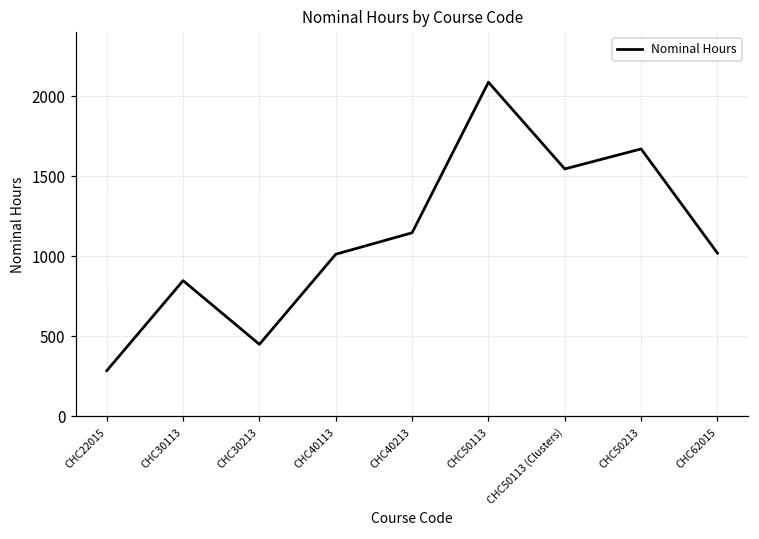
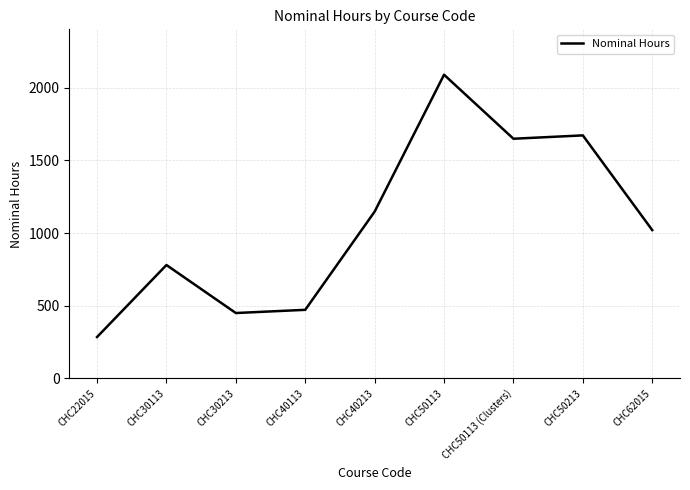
  {
    "CHC22015": 290,
-   "CHC30113": 850,
+   "CHC30113": 780,
    "CHC30213": 450,
-   "CHC40113": 1010,
+   "CHC40113": 470,
    "CHC40213": 1150,
    "CHC50113": 2090,
-   "CHC50113 (Clusters)": 1550,
+   "CHC50113 (Clusters)": 1650,
    "CHC50213": 1670,
    "CHC62015": 1020
  }
